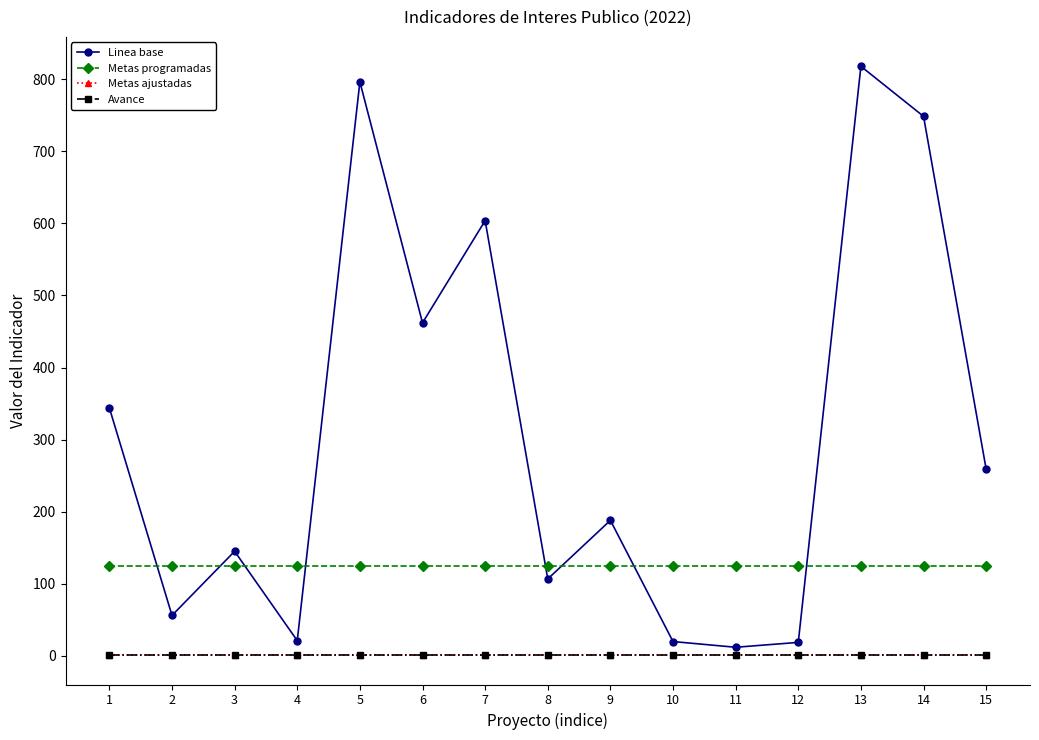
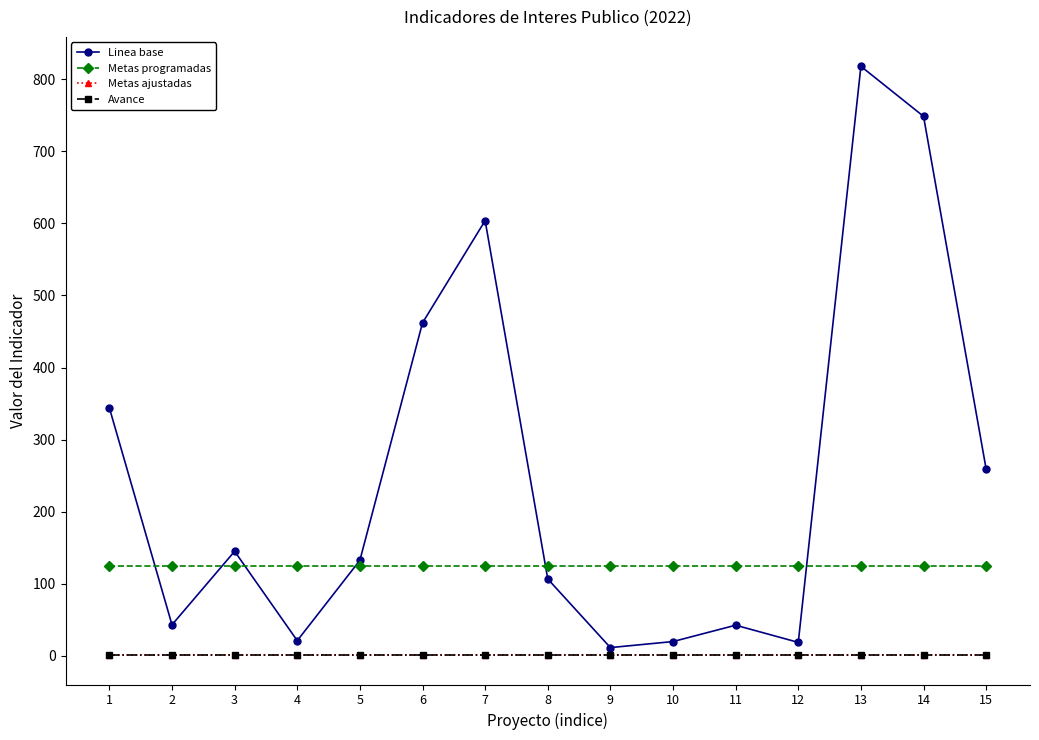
  {
    "Linea base": {
      "1": 340,
-     "2": 60,
+     "2": 40,
      "3": 150,
      "4": 20,
-     "5": 800,
+     "5": 130,
      "6": 460,
      "7": 600,
      "8": 110,
-     "9": 190,
+     "9": 10,
      "10": 20,
-     "11": 10,
+     "11": 40,
      "12": 20,
      "13": 820,
      "14": 750,
      "15": 260
    },
    "Metas programadas": {
      "1": 130,
      "2": 130,
      "3": 130,
      "4": 130,
      "5": 130,
      "6": 130,
      "7": 130,
      "8": 130,
      "9": 130,
      "10": 130,
      "11": 130,
      "12": 130,
      "13": 130,
      "14": 130,
      "15": 130
    },
    "Avance": {
      "1": 0,
      "2": 0,
      "3": 0,
      "4": 0,
      "5": 0,
      "6": 0,
      "7": 0,
      "8": 0,
      "9": 0,
      "10": 0,
      "11": 0,
      "12": 0,
      "13": 0,
      "14": 0,
      "15": 0
    }
  }
